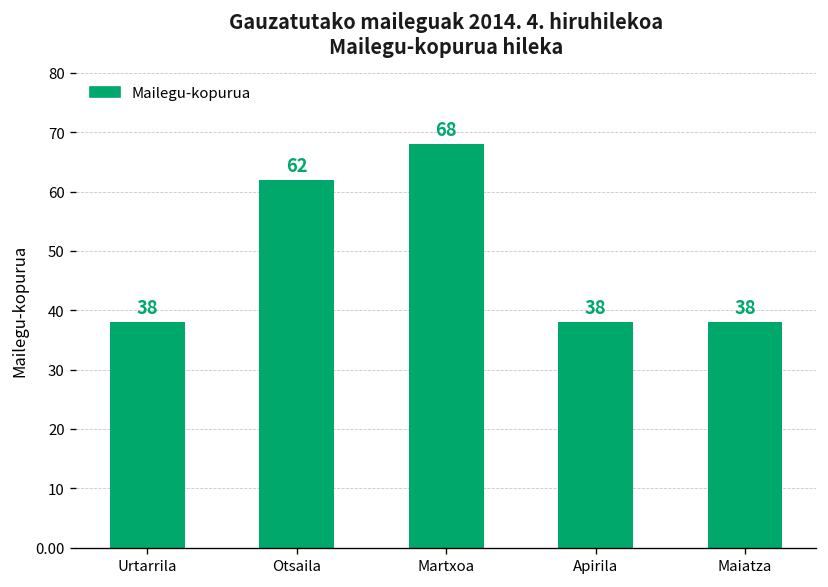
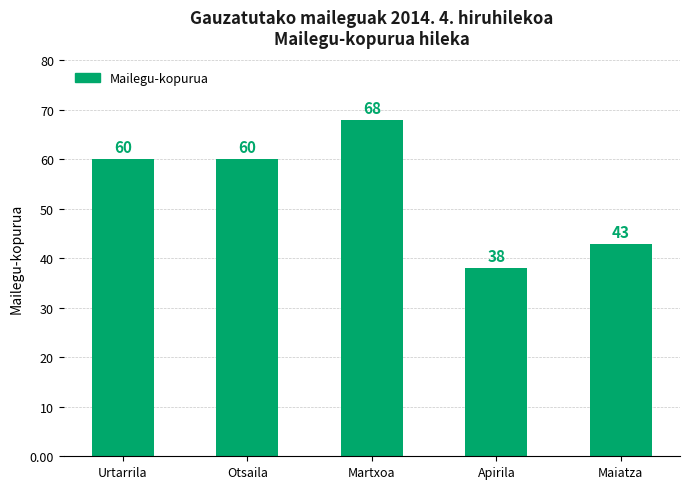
  {
-   "Urtarrila": 38,
-   "Otsaila": 62,
+   "Urtarrila": 60,
+   "Otsaila": 60,
    "Martxoa": 68,
    "Apirila": 38,
-   "Maiatza": 38
+   "Maiatza": 43
  }
